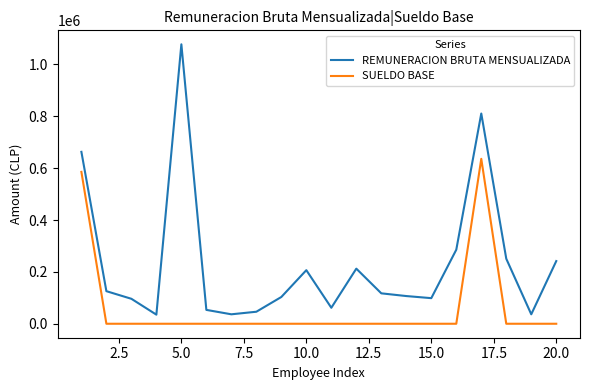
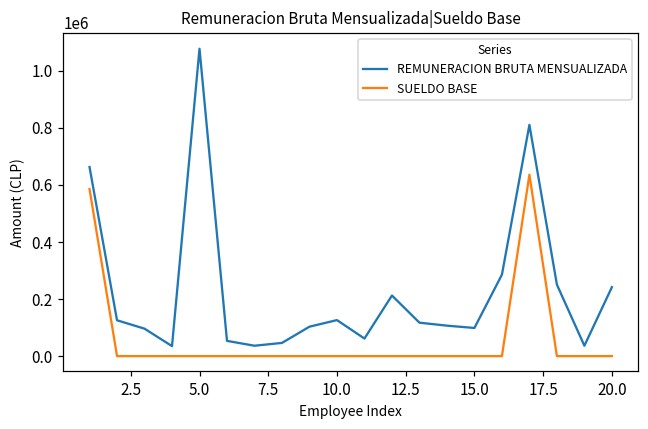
  {
    "REMUNERACION BRUTA MENSUALIZADA": {
      "5.0": 1080000,
-     "10.0": 210000,
+     "10.0": 130000,
      "15.0": 100000,
      "20.0": 240000
    },
    "SUELDO BASE": {
      "5.0": 0,
      "10.0": 0,
      "15.0": 0,
      "20.0": 0
    }
  }
